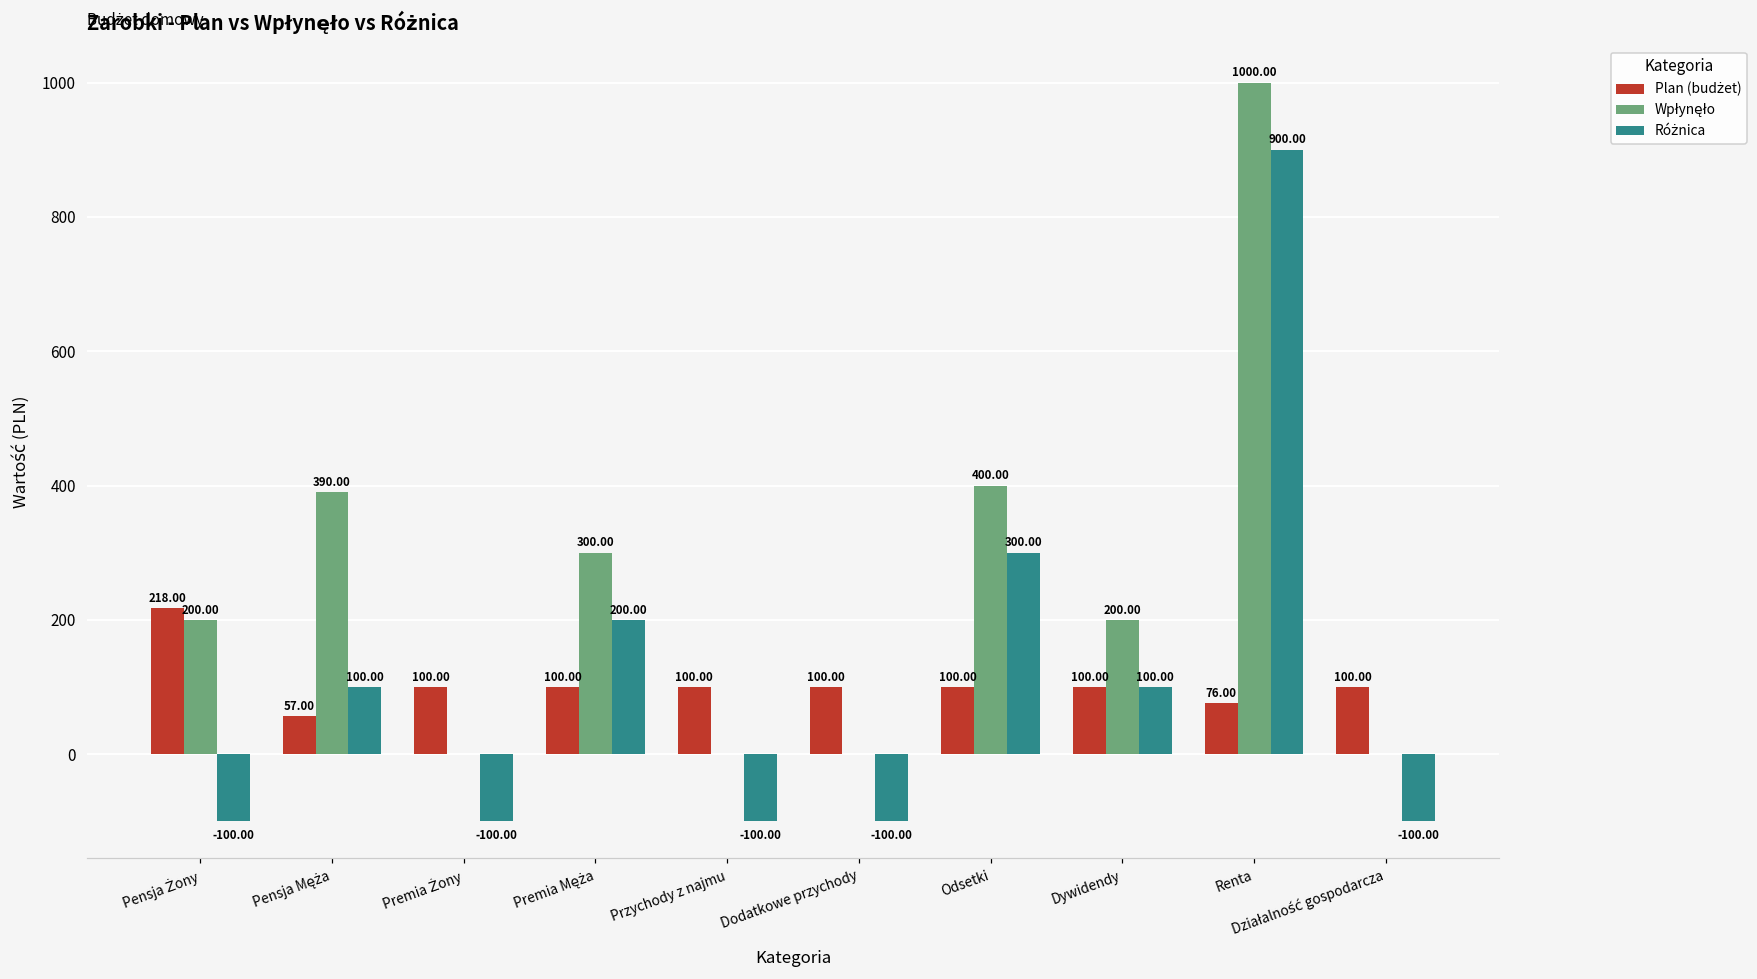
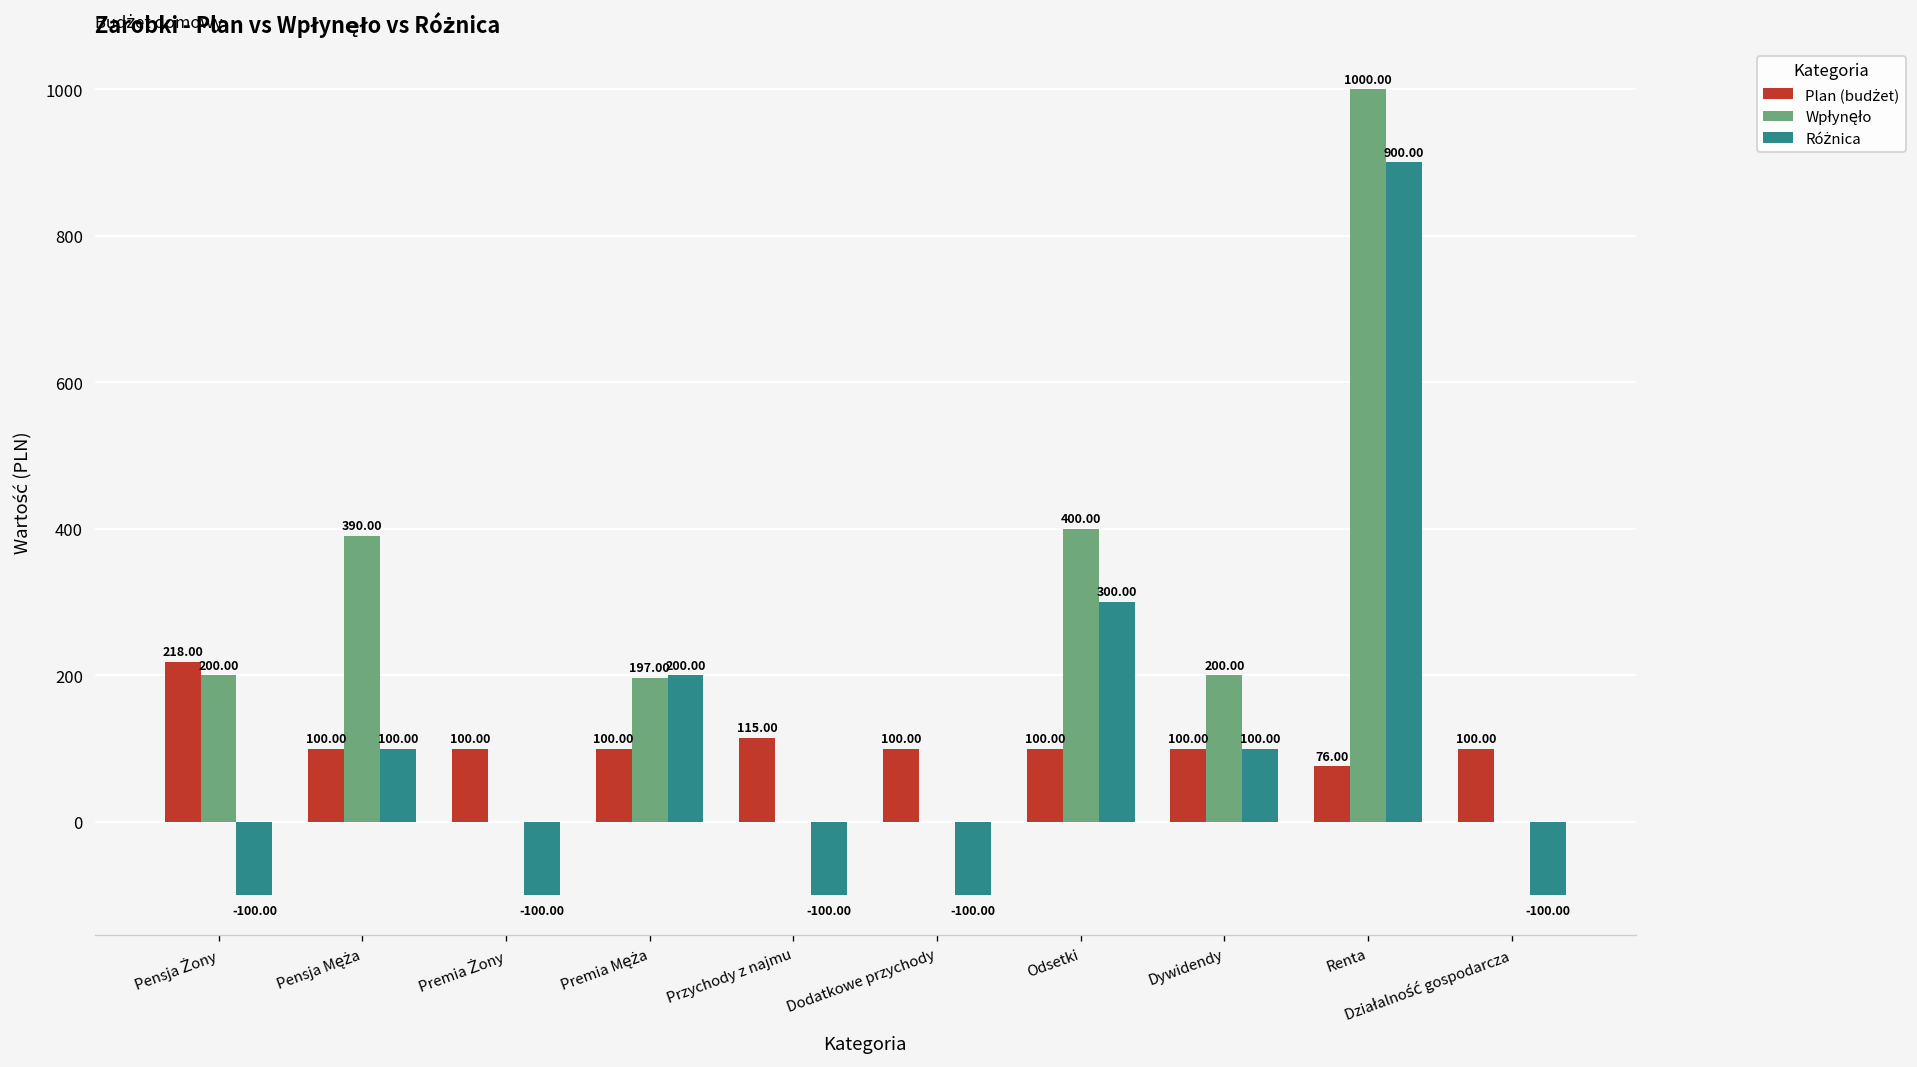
  {
    "Plan (budżet)": {
      "Pensja Żony": 218.00,
-     "Pensja Męża": 57.00,
+     "Pensja Męża": 100.00,
      "Premia Żony": 100.00,
      "Premia Męża": 100.00,
-     "Przychody z najmu": 100.00,
+     "Przychody z najmu": 115.00,
      "Dodatkowe przychody": 100.00,
      "Odsetki": 100.00,
      "Dywidendy": 100.00,
      "Renta": 76.00,
      "Działalność gospodarcza": 100.00
    },
    "Wpłynęło": {
      "Pensja Żony": 200.00,
      "Pensja Męża": 390.00,
-     "Premia Męża": 300.00,
+     "Premia Męża": 197.00,
      "Odsetki": 400.00,
      "Dywidendy": 200.00,
      "Renta": 1000.00
    },
    "Różnica": {
      "Pensja Żony": -100.00,
      "Pensja Męża": 100.00,
      "Premia Żony": -100.00,
      "Premia Męża": 200.00,
      "Przychody z najmu": -100.00,
      "Dodatkowe przychody": -100.00,
      "Odsetki": 300.00,
      "Dywidendy": 100.00,
      "Renta": 900.00,
      "Działalność gospodarcza": -100.00
    }
  }
